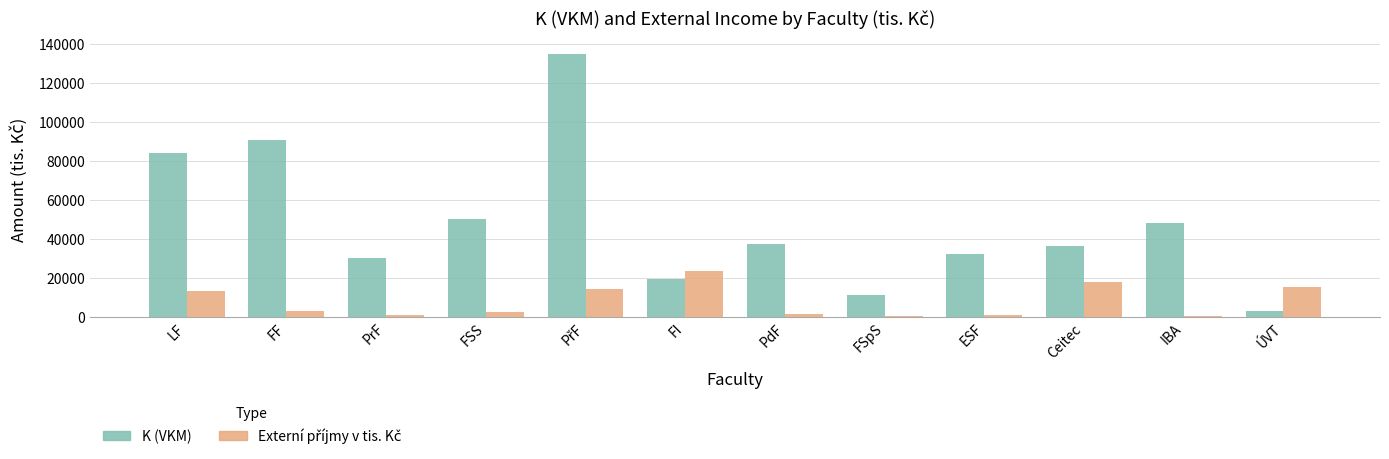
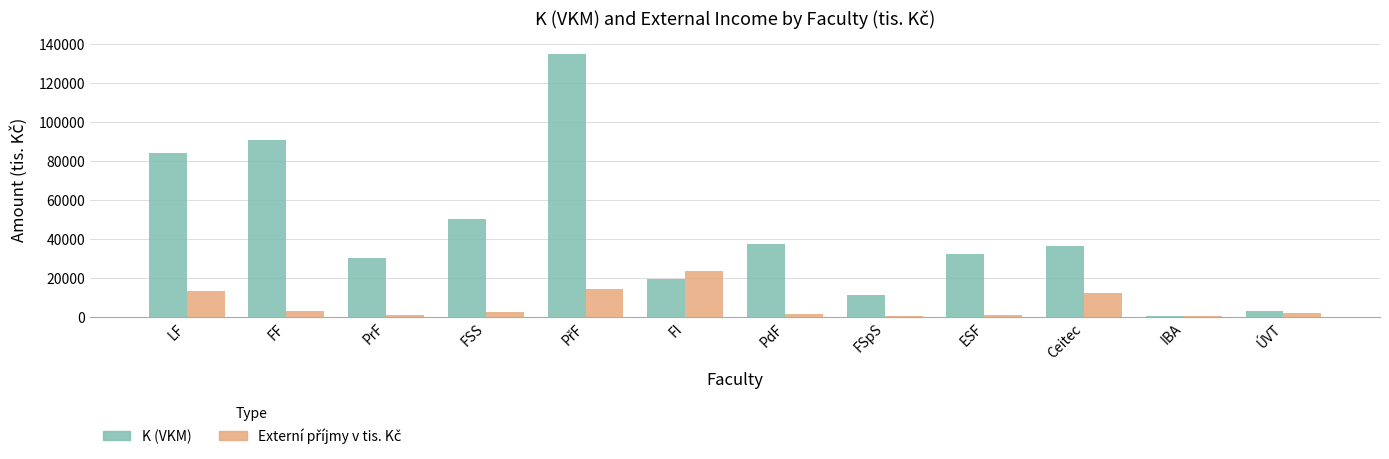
  {
    "K (VKM)": {
      "LF": 84000,
      "FF": 91000,
      "PrF": 31000,
      "FSS": 51000,
      "PřF": 135000,
      "FI": 20000,
      "PdF": 38000,
      "FSpS": 11000,
      "ESF": 32000,
      "Ceitec": 37000,
-     "IBA": 48000,
+     "IBA": 1000,
      "ÚVT": 3000
    },
    "Externí příjmy v tis. Kč": {
      "LF": 13000,
      "FF": 3000,
      "FSS": 2000,
      "PřF": 14000,
      "FI": 24000,
      "PdF": 1000,
-     "Ceitec": 18000,
-     "ÚVT": 15000
+     "Ceitec": 12000,
+     "ÚVT": 2000
    }
  }
